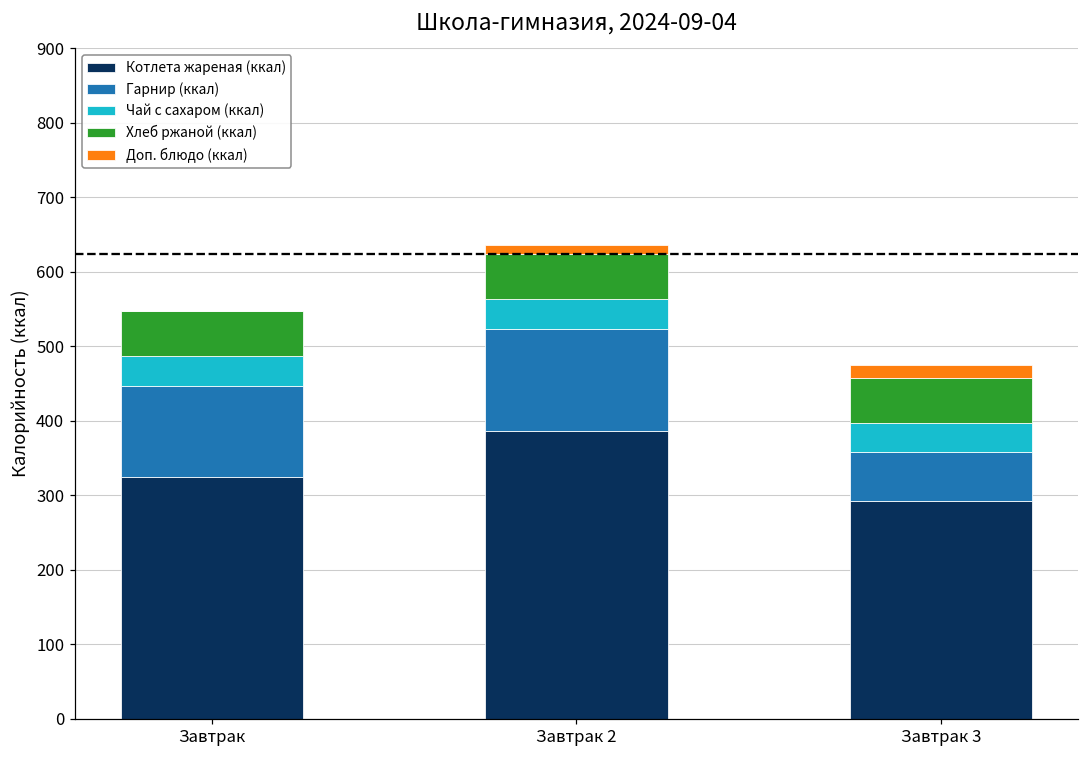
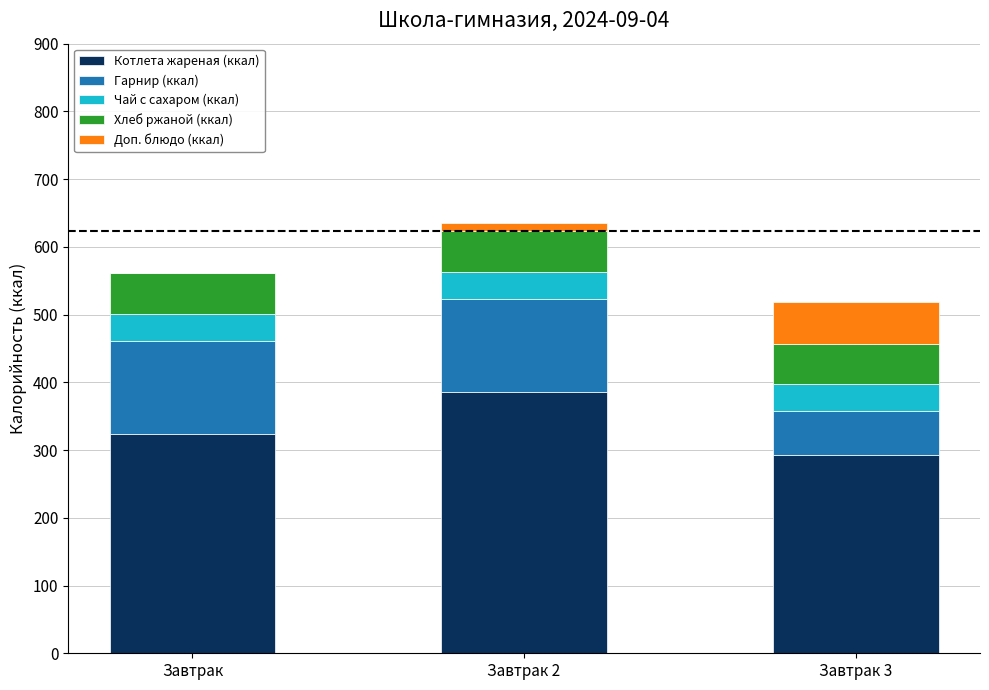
  {
    "Котлета жареная (ккал)": {
      "Завтрак": 320,
      "Завтрак 2": 390,
      "Завтрак 3": 290
    },
    "Гарнир (ккал)": {
-     "Завтрак": 120,
+     "Завтрак": 140,
      "Завтрак 2": 140,
      "Завтрак 3": 70
    },
    "Чай с сахаром (ккал)": {
      "Завтрак": 40,
      "Завтрак 2": 40,
      "Завтрак 3": 40
    },
    "Хлеб ржаной (ккал)": {
      "Завтрак": 60,
      "Завтрак 2": 60,
      "Завтрак 3": 60
    },
    "Доп. блюдо (ккал)": {
      "Завтрак": 0,
      "Завтрак 2": 10,
-     "Завтрак 3": 20
+     "Завтрак 3": 60
    }
  }
